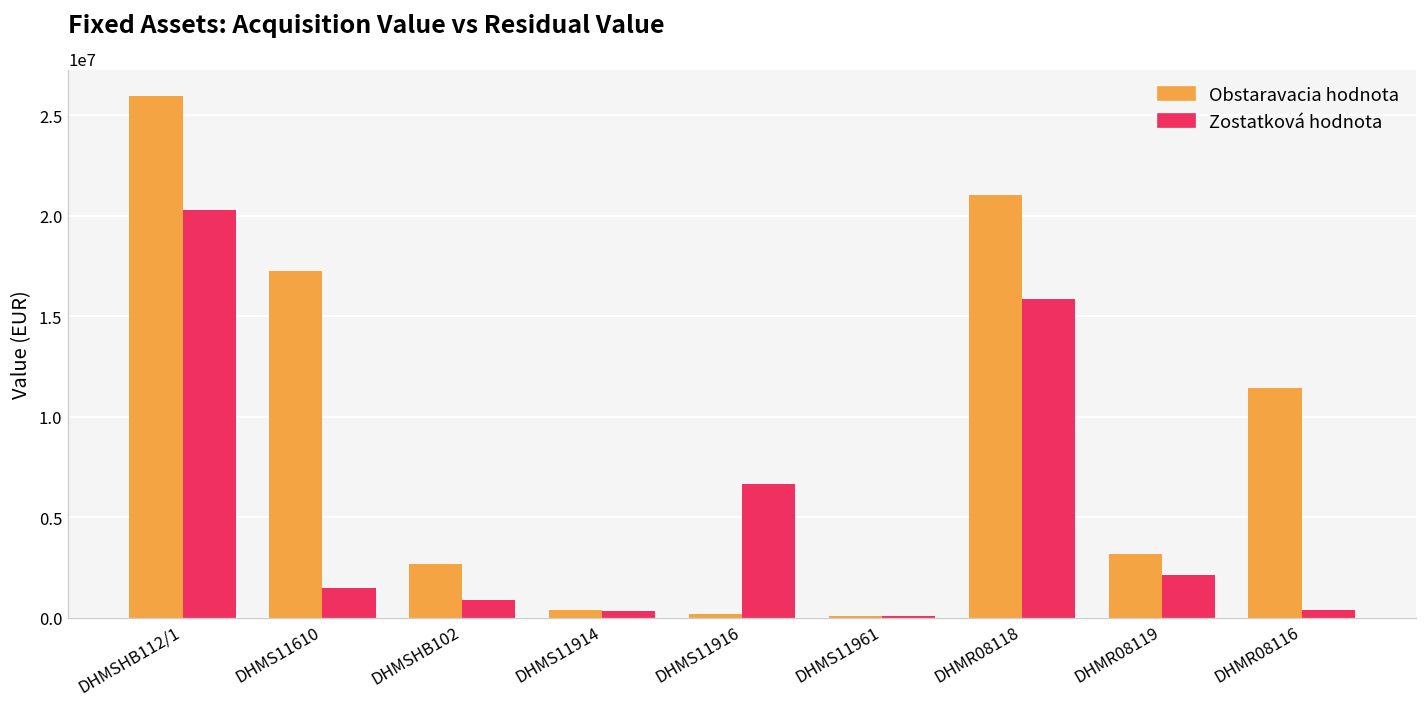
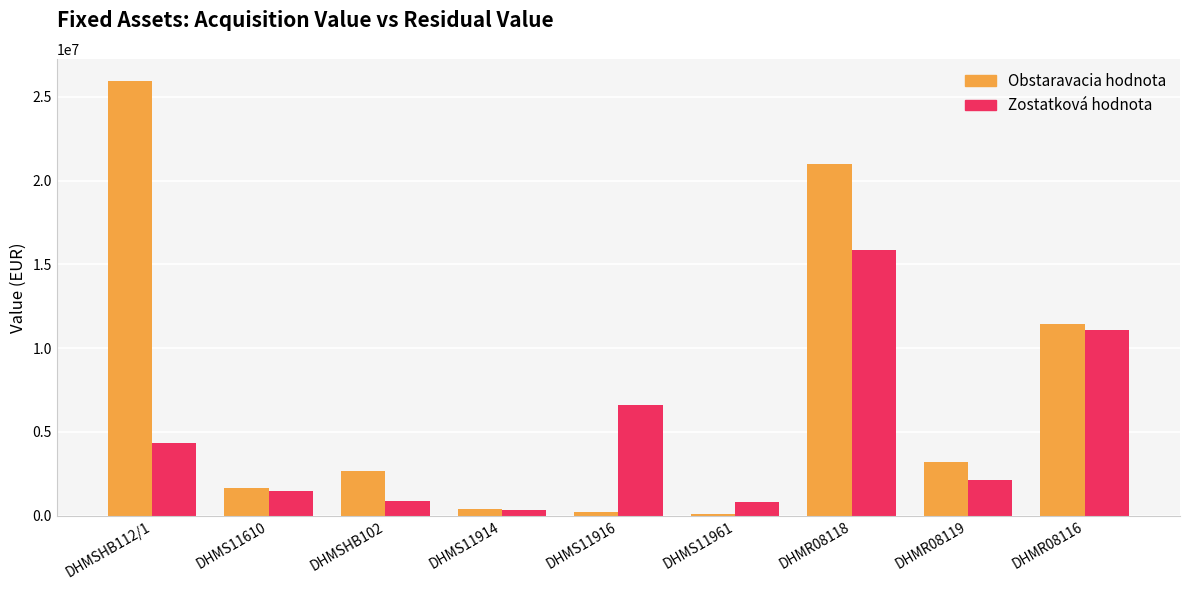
  {
    "Obstaravacia hodnota": {
      "DHMSHB112/1": 26000000,
-     "DHMS11610": 17300000,
+     "DHMS11610": 1700000,
      "DHMSHB102": 2700000,
      "DHMS11914": 400000,
      "DHMS11916": 200000,
      "DHMR08118": 21000000,
      "DHMR08119": 3200000,
      "DHMR08116": 11400000
    },
    "Zostatková hodnota": {
-     "DHMSHB112/1": 20300000,
+     "DHMSHB112/1": 4300000,
      "DHMS11610": 1500000,
      "DHMSHB102": 900000,
      "DHMS11914": 400000,
      "DHMS11916": 6600000,
-     "DHMS11961": 100000,
+     "DHMS11961": 800000,
      "DHMR08118": 15900000,
      "DHMR08119": 2100000,
-     "DHMR08116": 400000
+     "DHMR08116": 11100000
    }
  }
